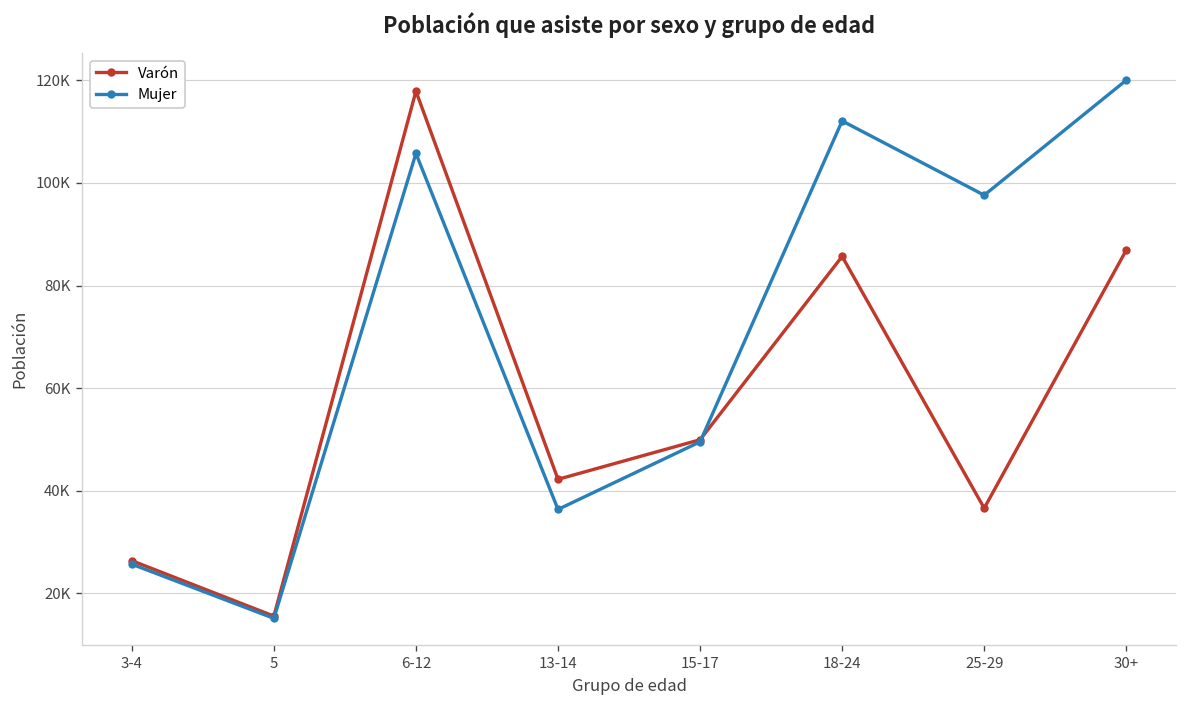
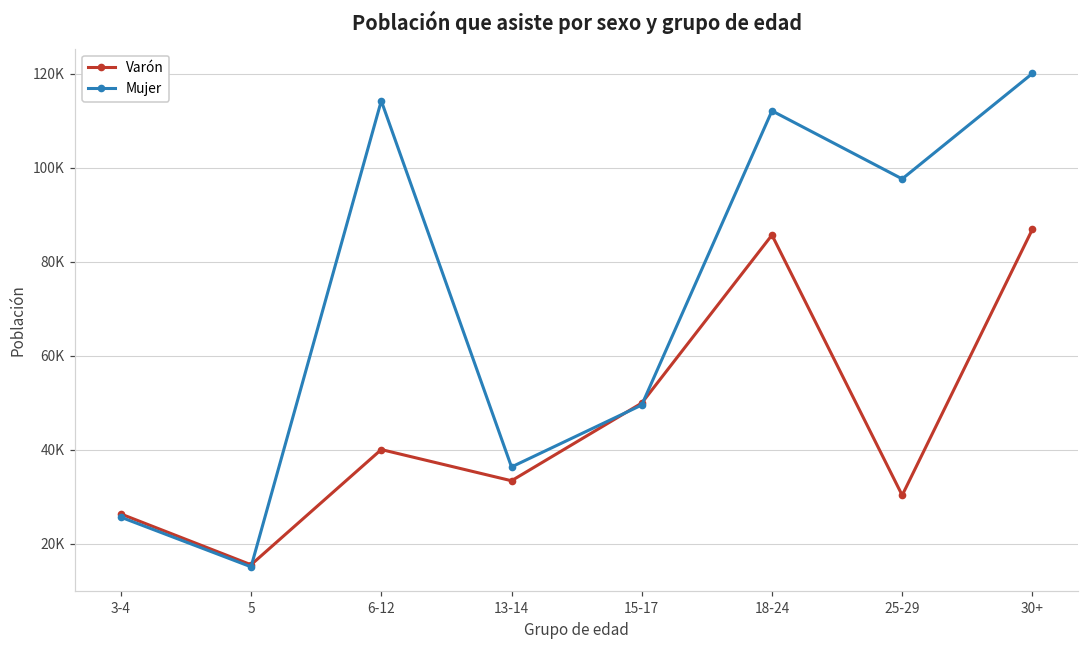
  {
    "Varón": {
      "3-4": 26000,
-     "6-12": 118000,
-     "13-14": 42000,
+     "6-12": 40000,
+     "13-14": 33000,
      "18-24": 86000,
-     "25-29": 37000,
+     "25-29": 30000,
      "30+": 87000
    },
    "Mujer": {
      "3-4": 26000,
-     "6-12": 106000,
+     "6-12": 114000,
      "13-14": 36000,
      "18-24": 112000,
      "25-29": 98000,
      "30+": 120000
    }
  }
